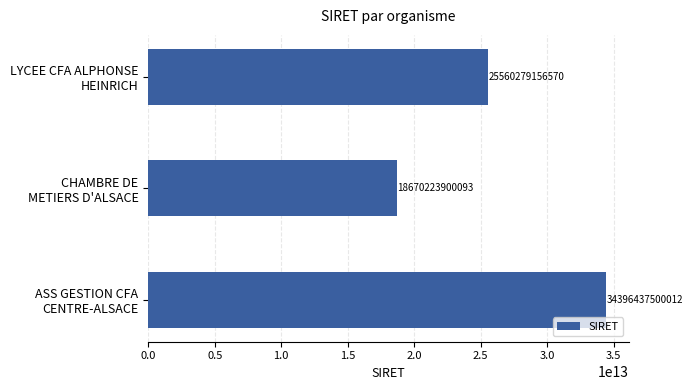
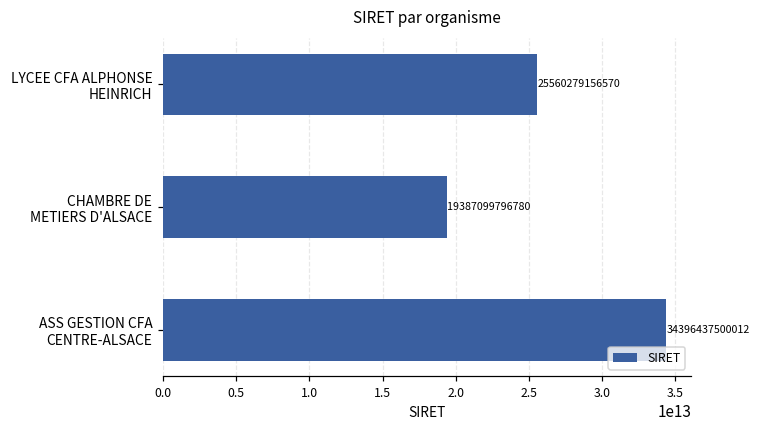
  {
    "LYCEE CFA ALPHONSE HEINRICH": 25560279156570,
-   "CHAMBRE DE METIERS D'ALSACE": 18670223900093,
+   "CHAMBRE DE METIERS D'ALSACE": 19387099796780,
    "ASS GESTION CFA CENTRE-ALSACE": 34396437500012
  }
